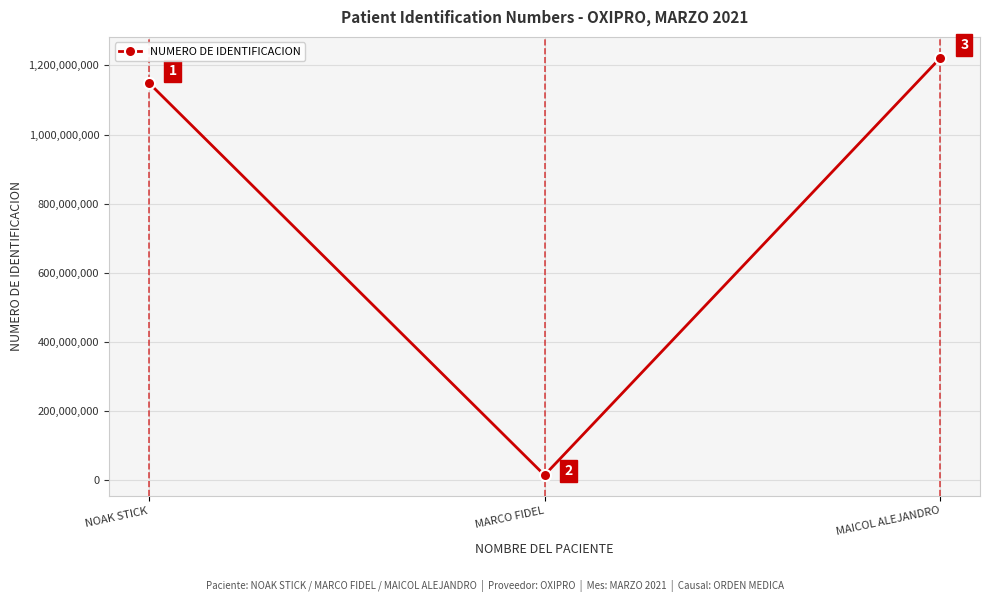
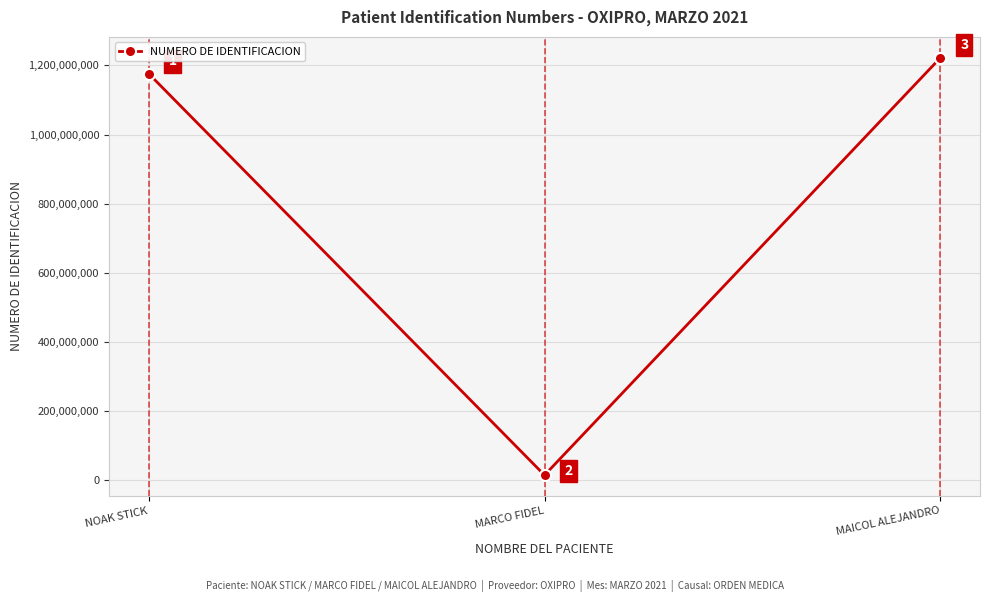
  {
-   "NOAK STICK": "1,150,000,000"
+   "NOAK STICK": "1,180,000,000"
  }
